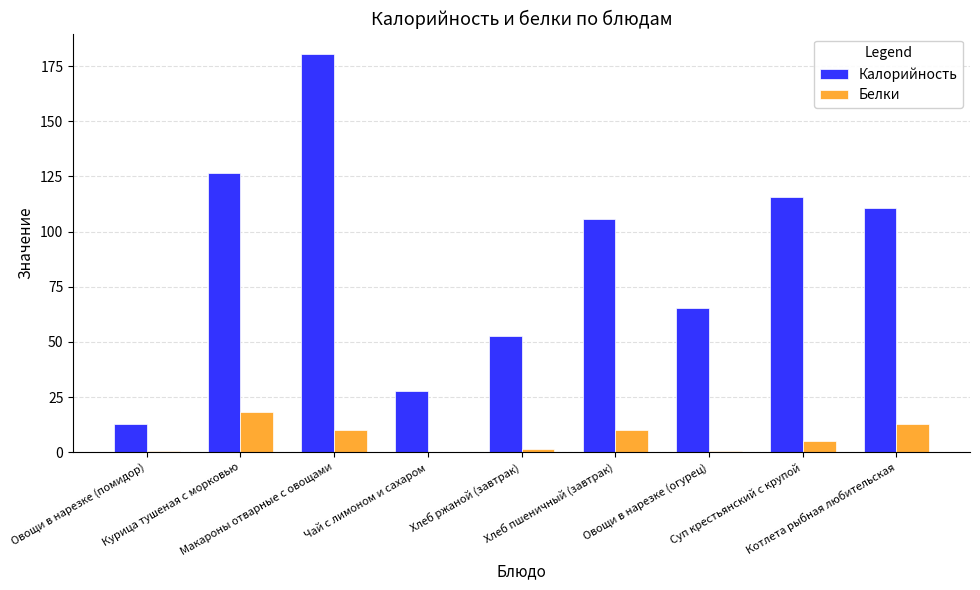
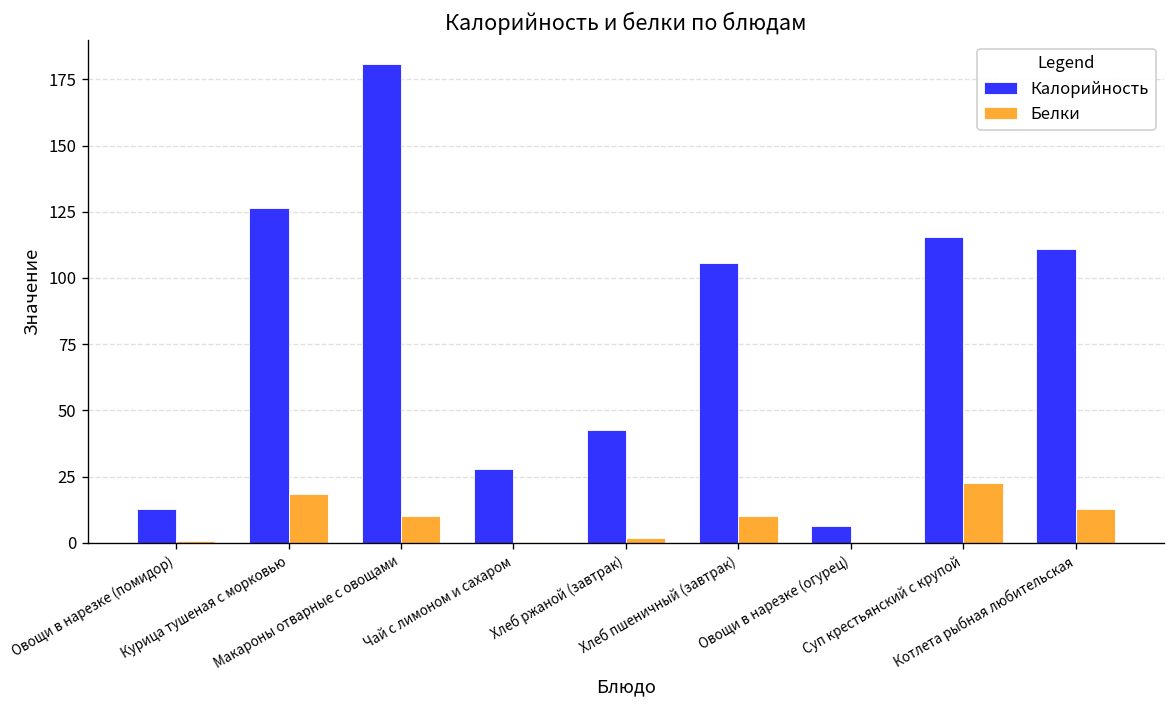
  {
    "Калорийность": {
      "Овощи в нарезке (помидор)": 13,
      "Курица тушеная с морковью": 126,
      "Макароны отварные с овощами": 181,
      "Чай с лимоном и сахаром": 28,
-     "Хлеб ржаной (завтрак)": 53,
+     "Хлеб ржаной (завтрак)": 43,
      "Хлеб пшеничный (завтрак)": 106,
-     "Овощи в нарезке (огурец)": 65,
+     "Овощи в нарезке (огурец)": 6,
      "Суп крестьянский с крупой": 116,
      "Котлета рыбная любительская": 111
    },
    "Белки": {
      "Курица тушеная с морковью": 18,
      "Макароны отварные с овощами": 10,
      "Хлеб ржаной (завтрак)": 2,
      "Хлеб пшеничный (завтрак)": 10,
-     "Суп крестьянский с крупой": 5,
+     "Суп крестьянский с крупой": 23,
      "Котлета рыбная любительская": 13
    }
  }
